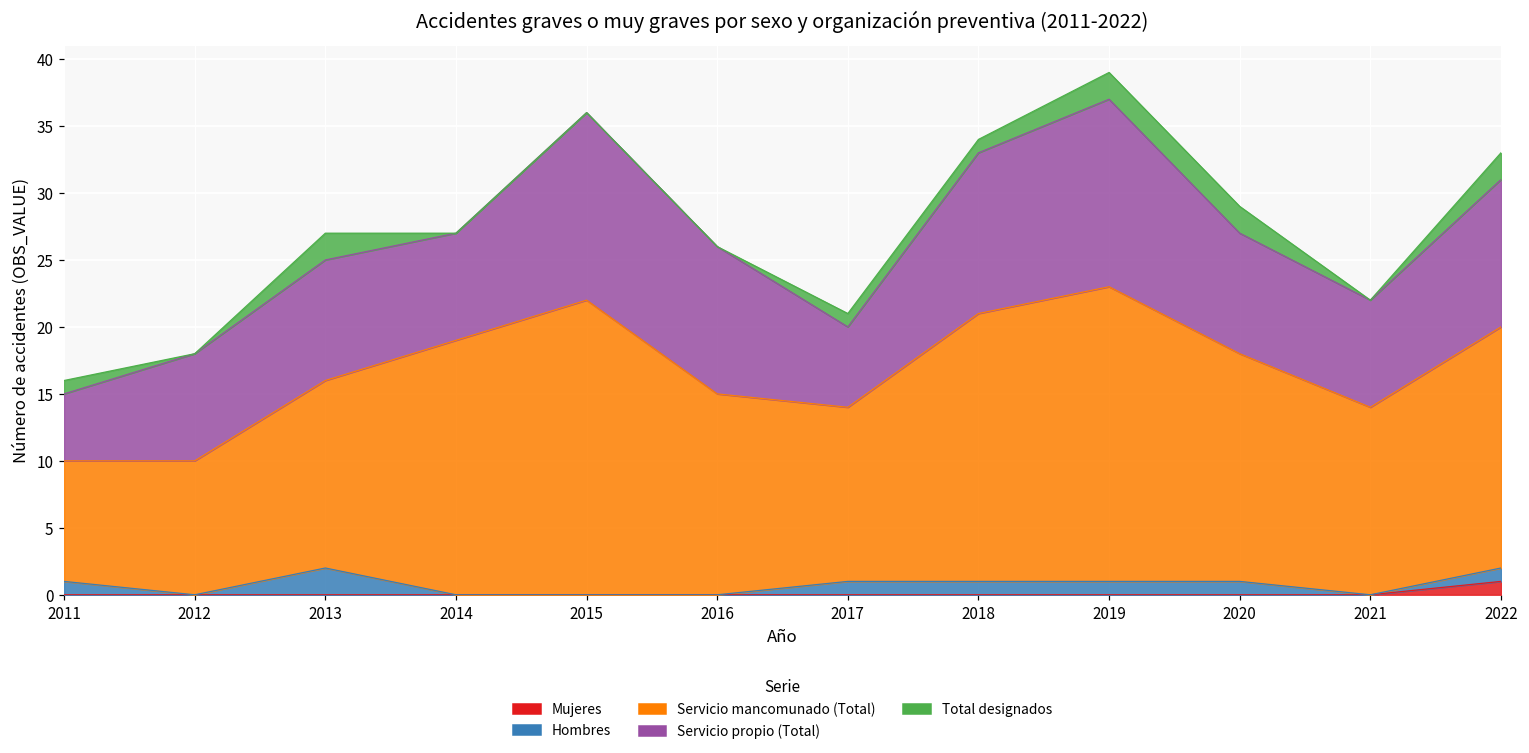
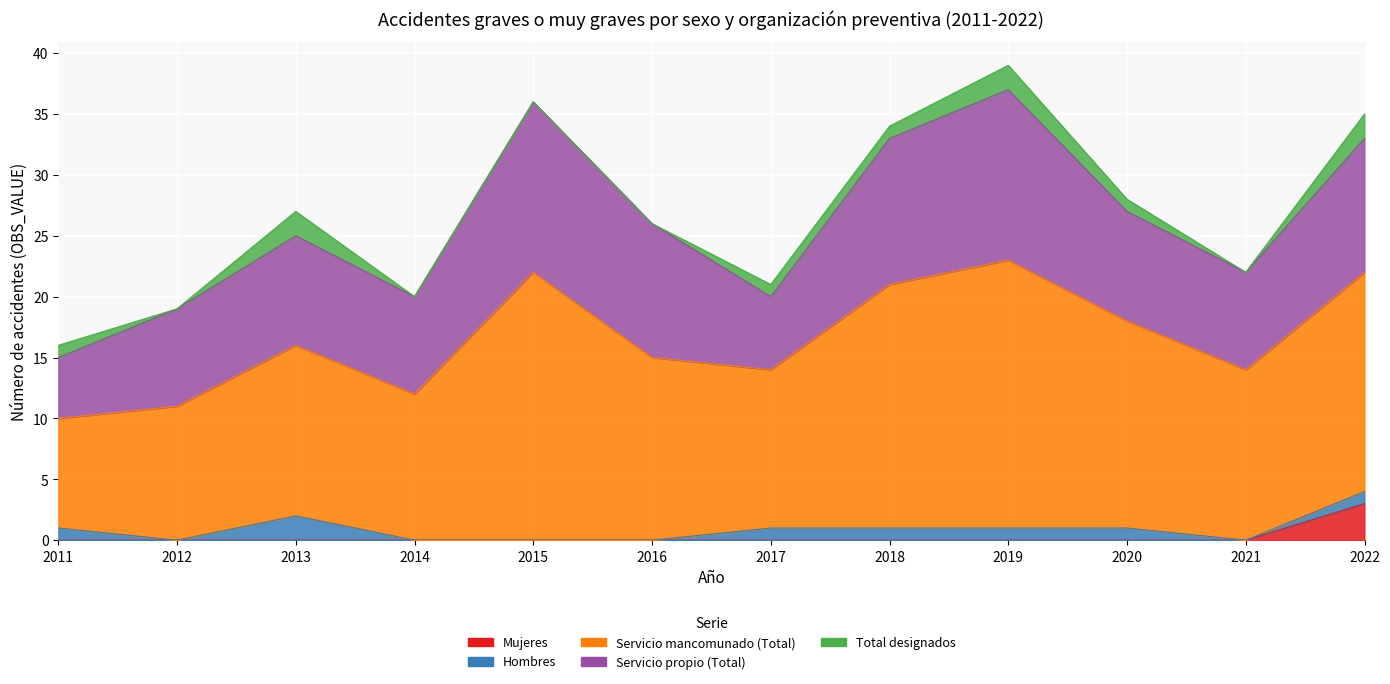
  {
    "Mujeres": {
      "2011": 0,
      "2013": 0,
      "2017": 0,
      "2018": 0,
      "2019": 0,
      "2020": 0,
-     "2022": 1
+     "2022": 3
    },
    "Hombres": {
      "2011": 1,
      "2013": 2,
      "2017": 1,
      "2018": 1,
      "2019": 1,
      "2020": 1,
      "2022": 1
    },
    "Servicio mancomunado (Total)": {
      "2011": 9,
-     "2012": 10,
+     "2012": 11,
      "2013": 14,
-     "2014": 19,
+     "2014": 12,
      "2015": 22,
      "2016": 15,
      "2017": 13,
      "2018": 20,
      "2019": 22,
      "2020": 17,
      "2021": 14,
      "2022": 18
    },
    "Servicio propio (Total)": {
      "2011": 5,
      "2013": 9,
      "2017": 6,
      "2018": 12,
      "2019": 14,
      "2020": 9,
      "2022": 11
    },
    "Total designados": {
      "2011": 1,
      "2013": 2,
      "2017": 1,
      "2018": 1,
      "2019": 2,
-     "2020": 2,
+     "2020": 1,
      "2022": 2
    }
  }
